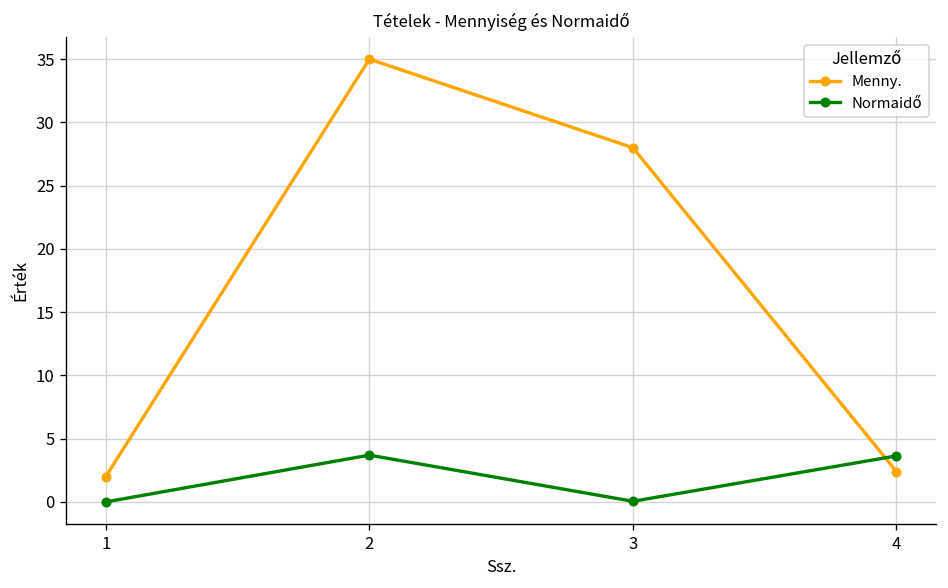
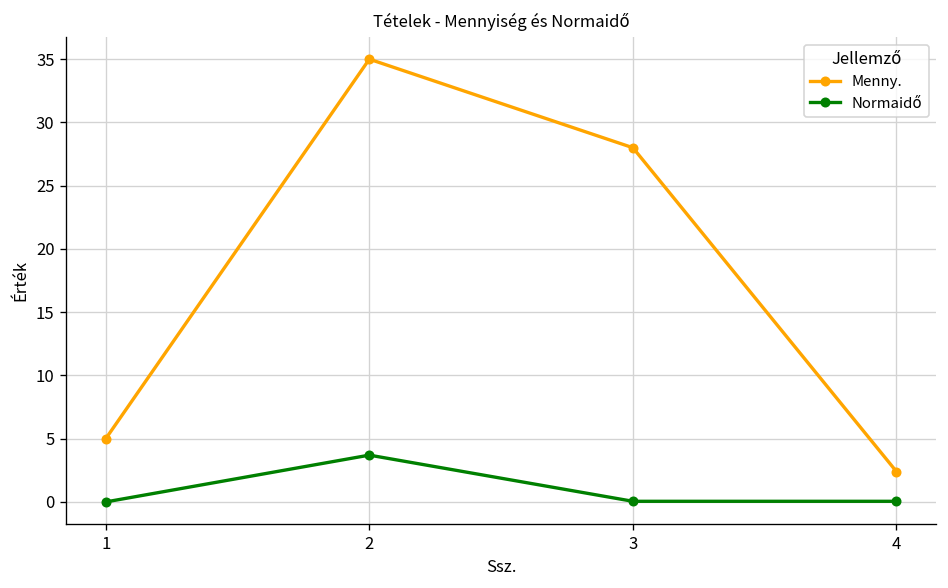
  {
    "Menny.": {
-     "1": 2,
+     "1": 5,
      "2": 35,
      "3": 28,
      "4": 2.4
    },
    "Normaidő": {
      "1": 0.0,
      "2": 3.7,
      "3": 0.1,
-     "4": 3.6
+     "4": 0.1
    }
  }
